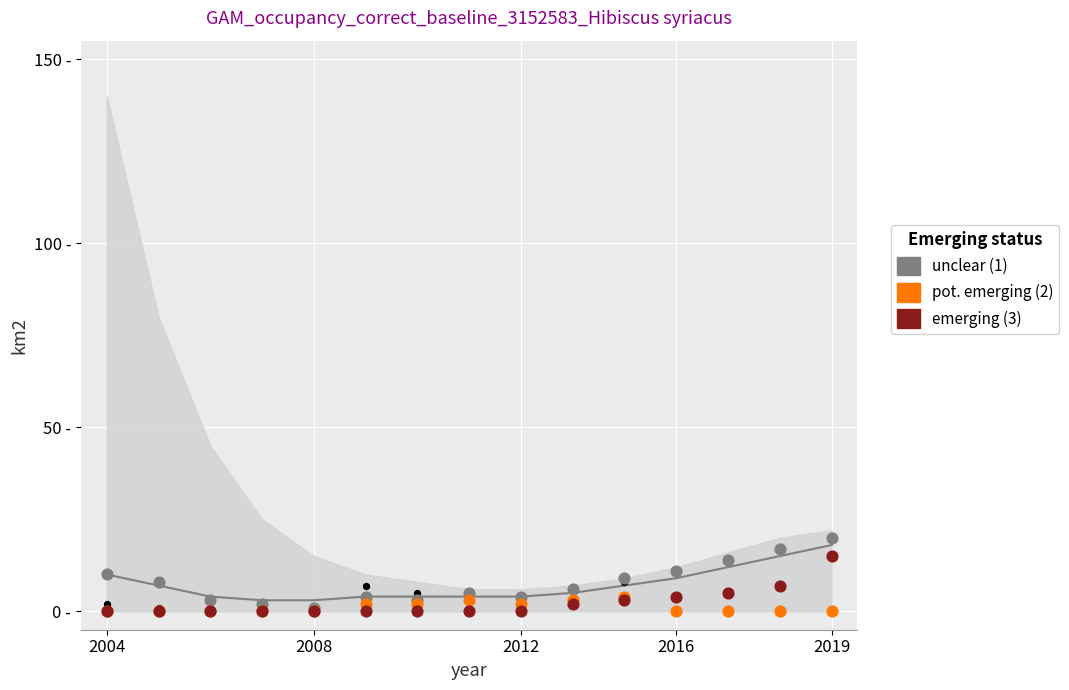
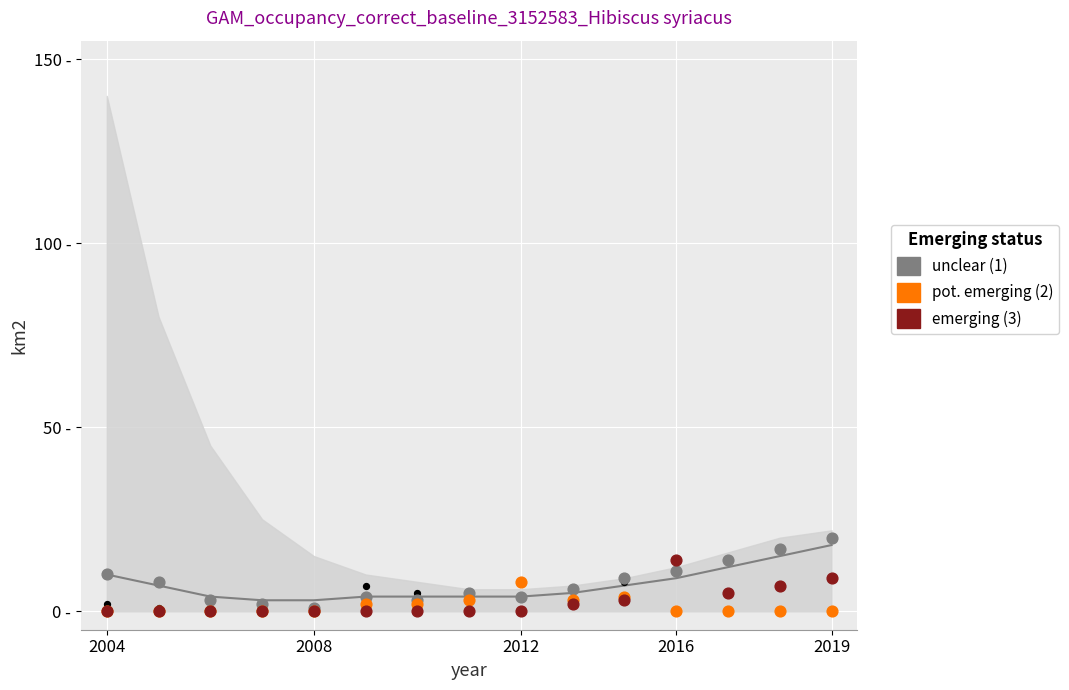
  {
    "pot. emerging (2)": {
-     "2012": "2 -"
+     "2012": "8 -"
    },
    "emerging (3)": {
-     "2016": "4 -",
-     "2019": "15 -"
+     "2016": "14 -",
+     "2019": "9 -"
    }
  }
